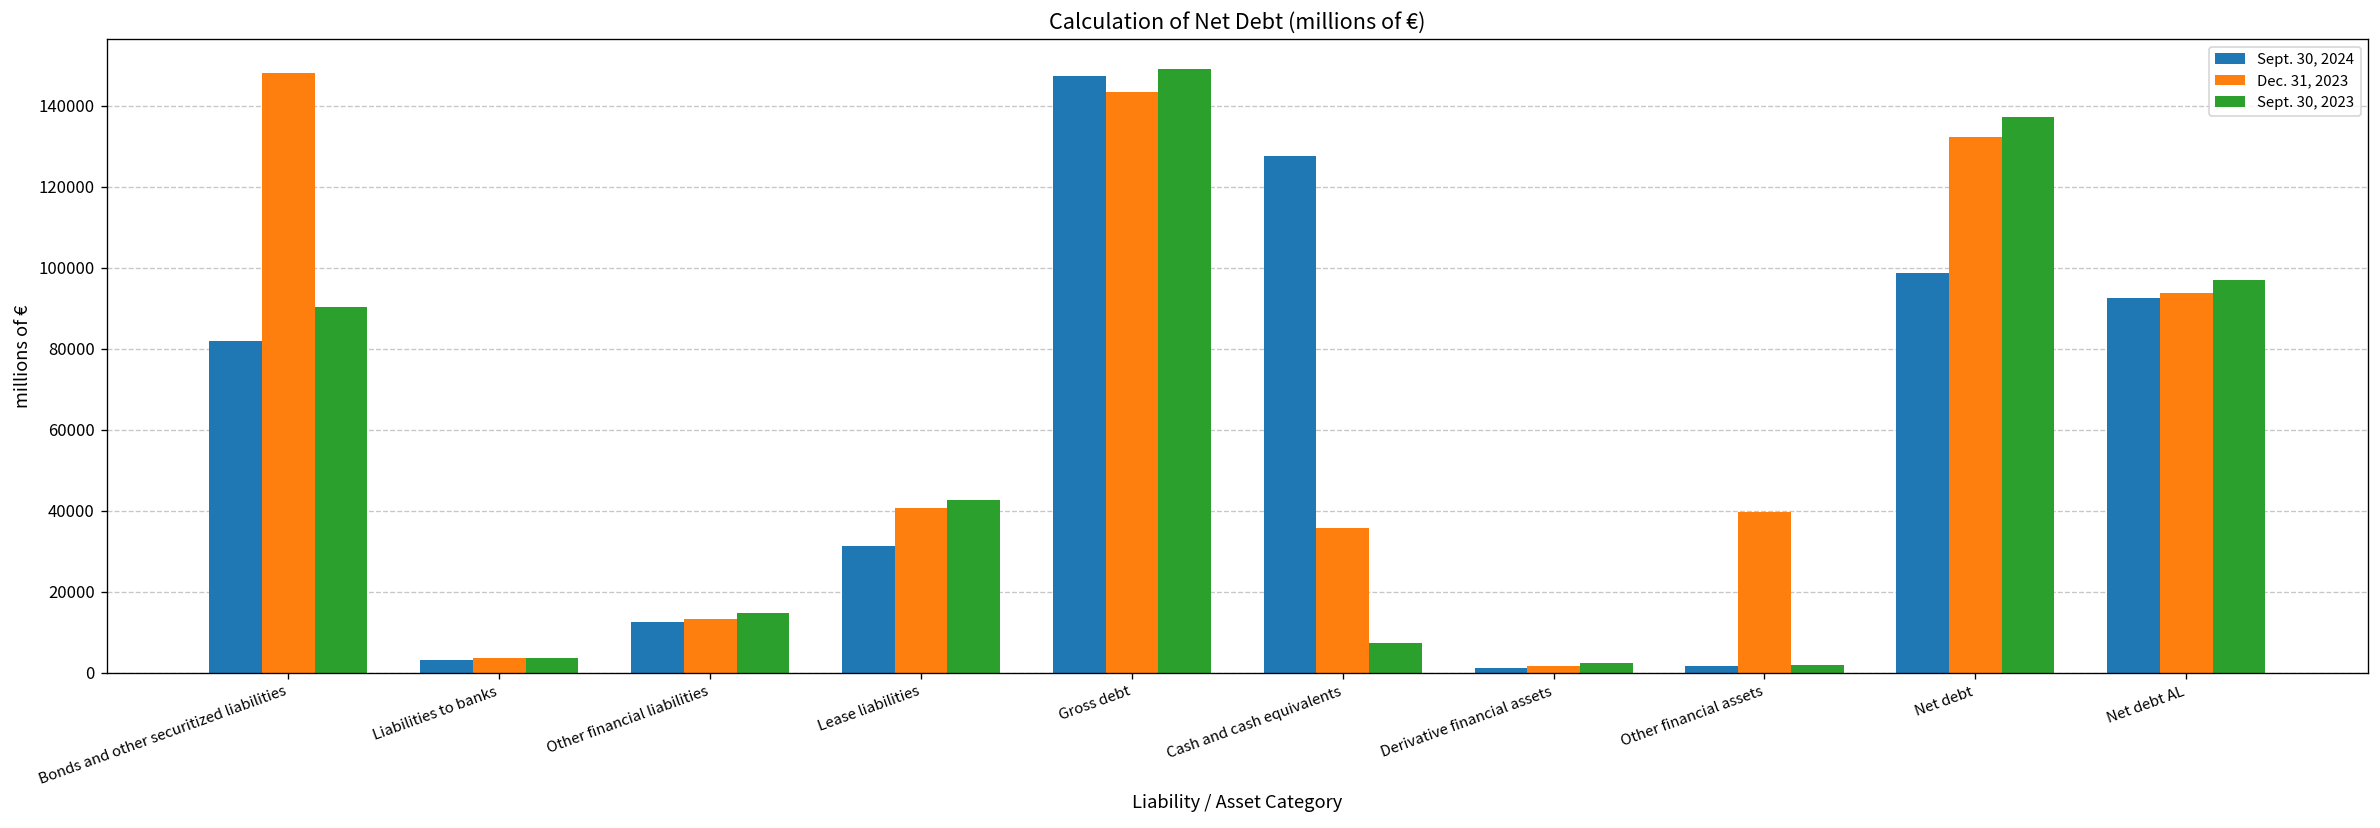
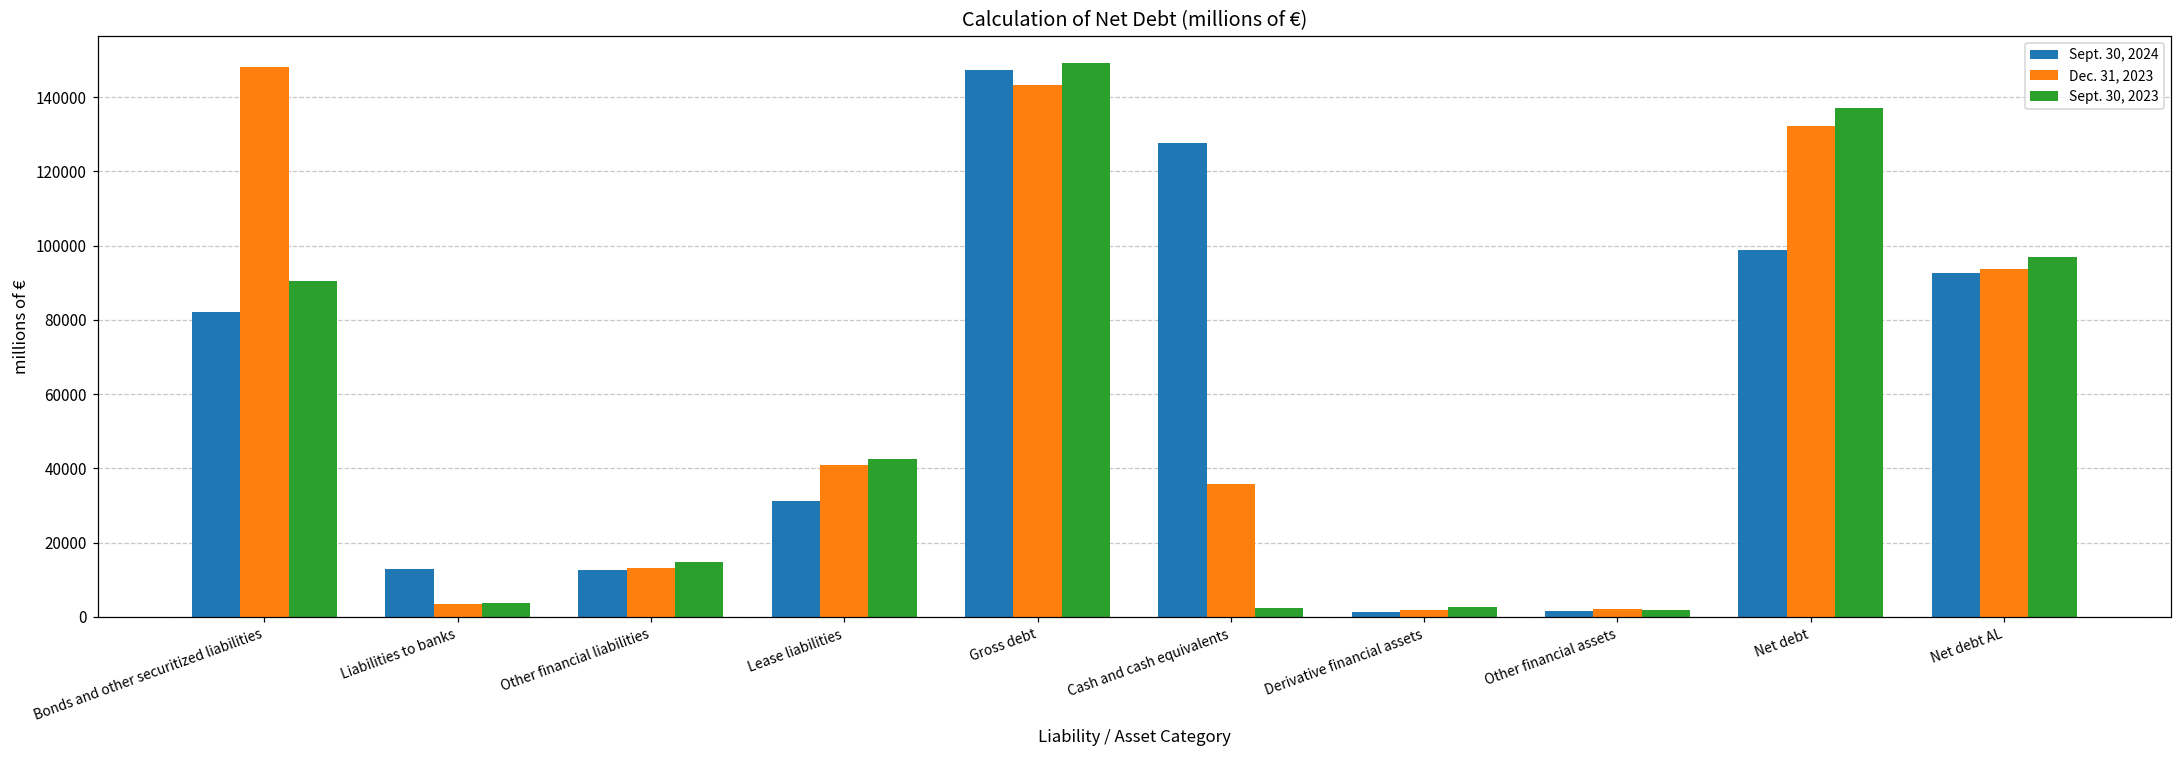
  {
    "Sept. 30, 2024": {
      "Bonds and other securitized liabilities": 82000,
-     "Liabilities to banks": 3000,
+     "Liabilities to banks": 13000,
      "Other financial liabilities": 13000,
      "Lease liabilities": 31000,
      "Gross debt": 147000,
      "Cash and cash equivalents": 128000,
      "Derivative financial assets": 1000,
      "Other financial assets": 2000,
      "Net debt": 99000,
      "Net debt AL": 92000
    },
    "Dec. 31, 2023": {
      "Bonds and other securitized liabilities": 148000,
      "Liabilities to banks": 4000,
      "Other financial liabilities": 13000,
      "Lease liabilities": 41000,
      "Gross debt": 143000,
      "Cash and cash equivalents": 36000,
      "Derivative financial assets": 2000,
-     "Other financial assets": 40000,
+     "Other financial assets": 2000,
      "Net debt": 132000,
      "Net debt AL": 94000
    },
    "Sept. 30, 2023": {
      "Bonds and other securitized liabilities": 90000,
      "Liabilities to banks": 4000,
      "Other financial liabilities": 15000,
      "Lease liabilities": 43000,
      "Gross debt": 149000,
-     "Cash and cash equivalents": 7000,
+     "Cash and cash equivalents": 2000,
      "Derivative financial assets": 3000,
      "Other financial assets": 2000,
      "Net debt": 137000,
      "Net debt AL": 97000
    }
  }
